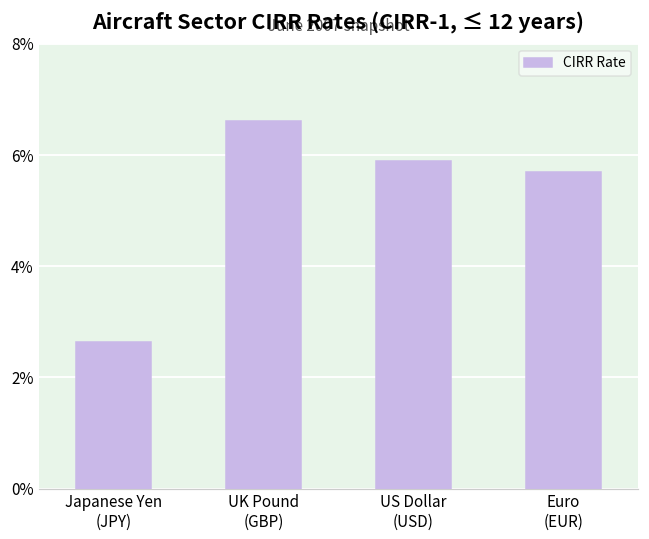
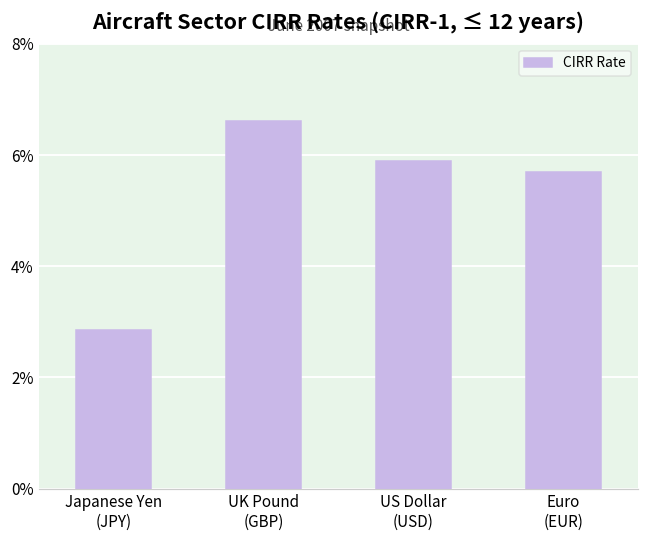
  {
-   "Japanese Yen (JPY)": "2.6%",
+   "Japanese Yen (JPY)": "2.9%",
    "UK Pound (GBP)": "6.6%",
    "US Dollar (USD)": "5.9%",
    "Euro (EUR)": "5.7%"
  }
